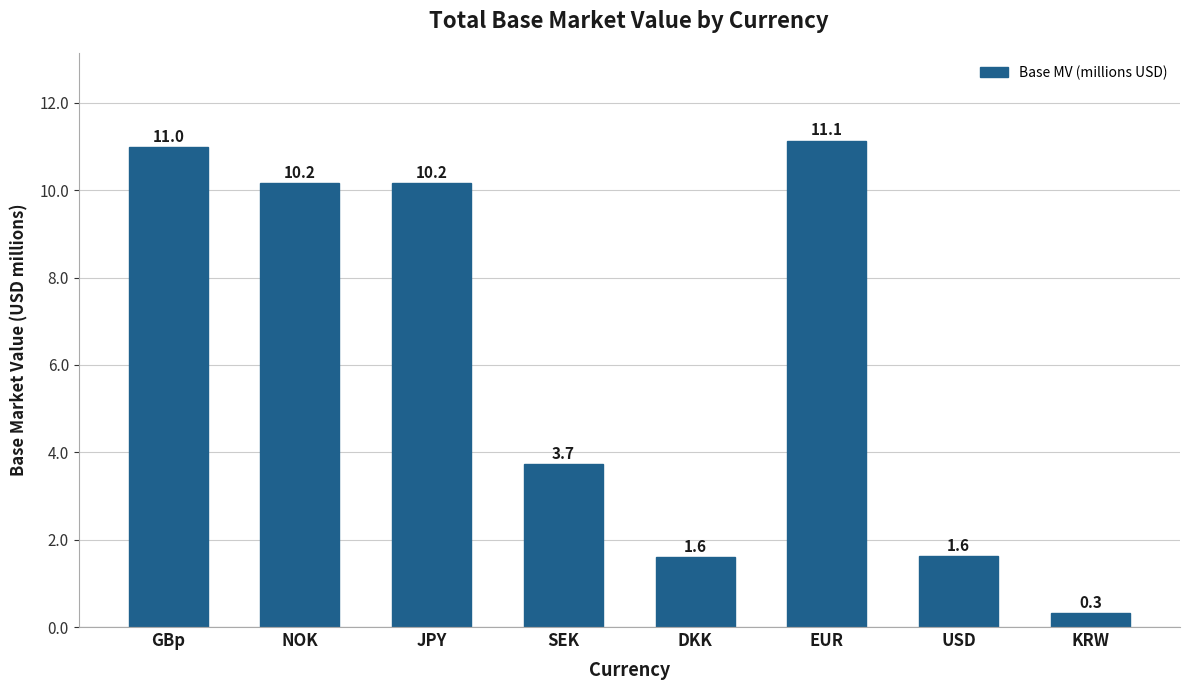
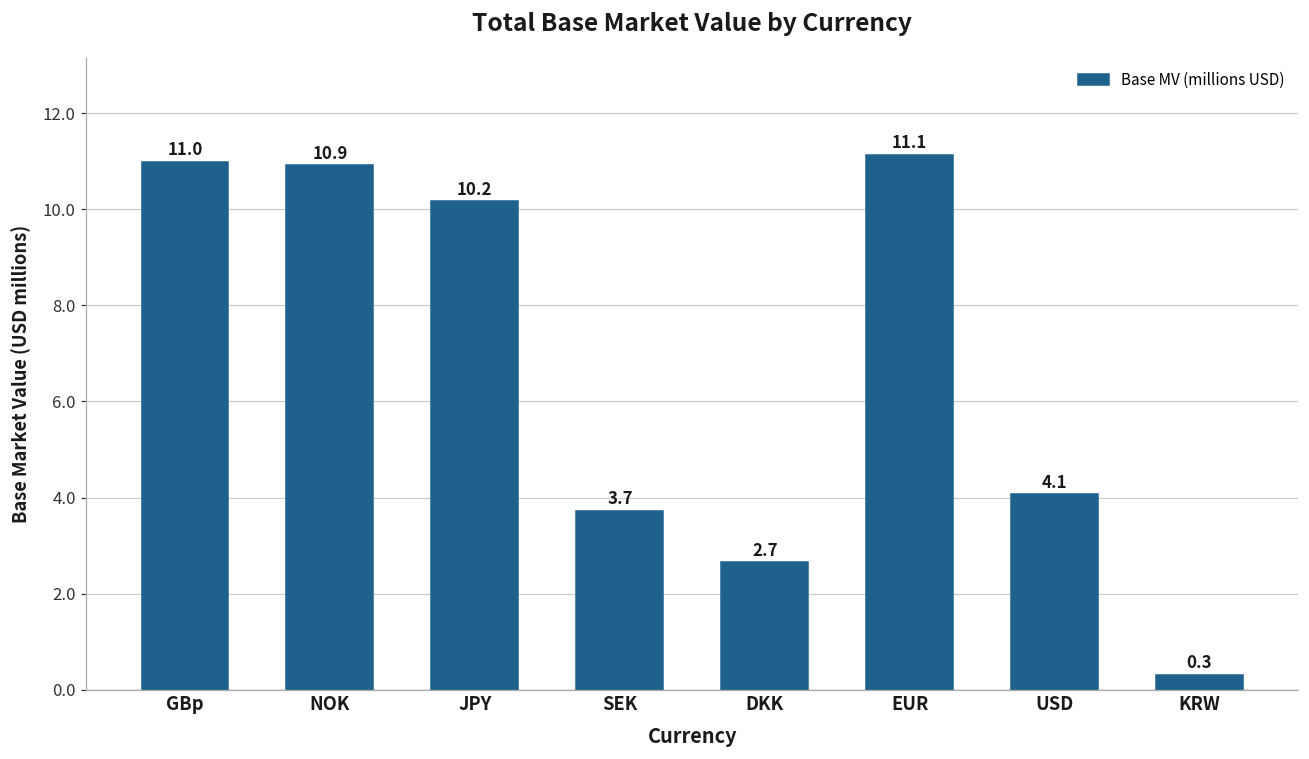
  {
    "GBp": 11.0,
-   "NOK": 10.2,
+   "NOK": 10.9,
    "JPY": 10.2,
    "SEK": 3.7,
-   "DKK": 1.6,
+   "DKK": 2.7,
    "EUR": 11.1,
-   "USD": 1.6,
+   "USD": 4.1,
    "KRW": 0.3
  }
